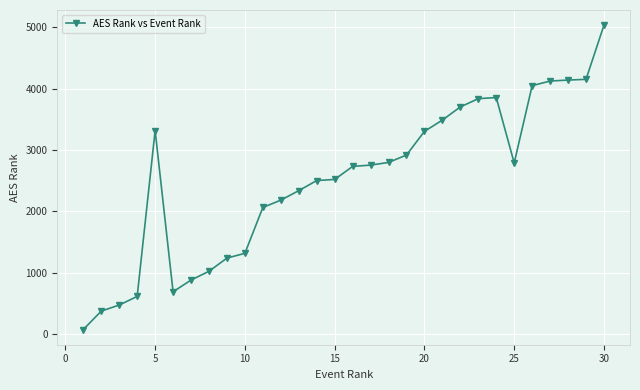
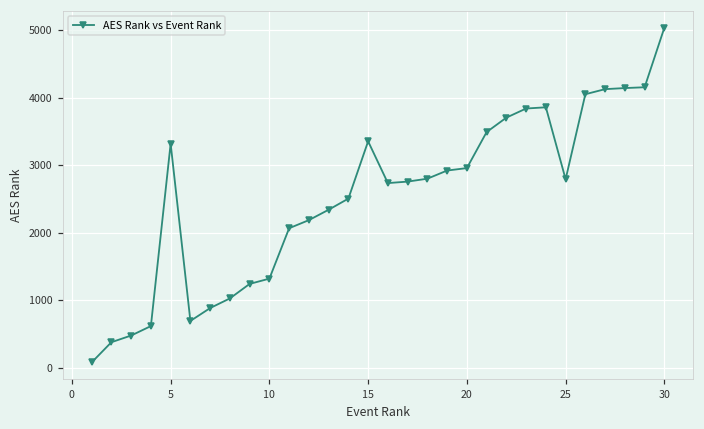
  {
    "5": 3300,
    "10": 1300,
-   "15": 2500,
-   "20": 3300,
+   "15": 3400,
+   "20": 3000,
    "25": 2800,
    "30": 5000
  }
